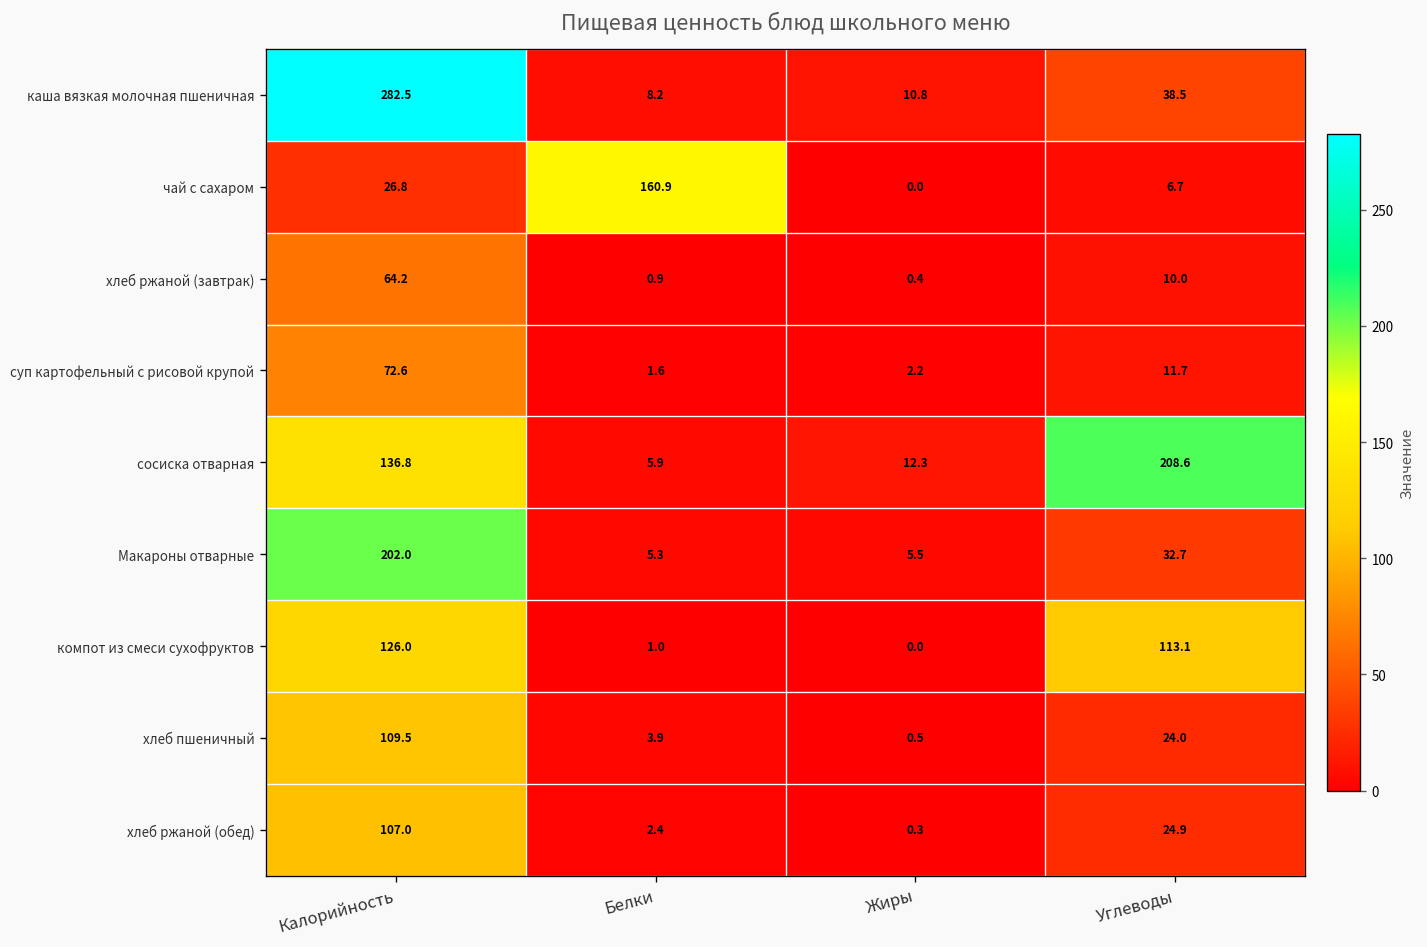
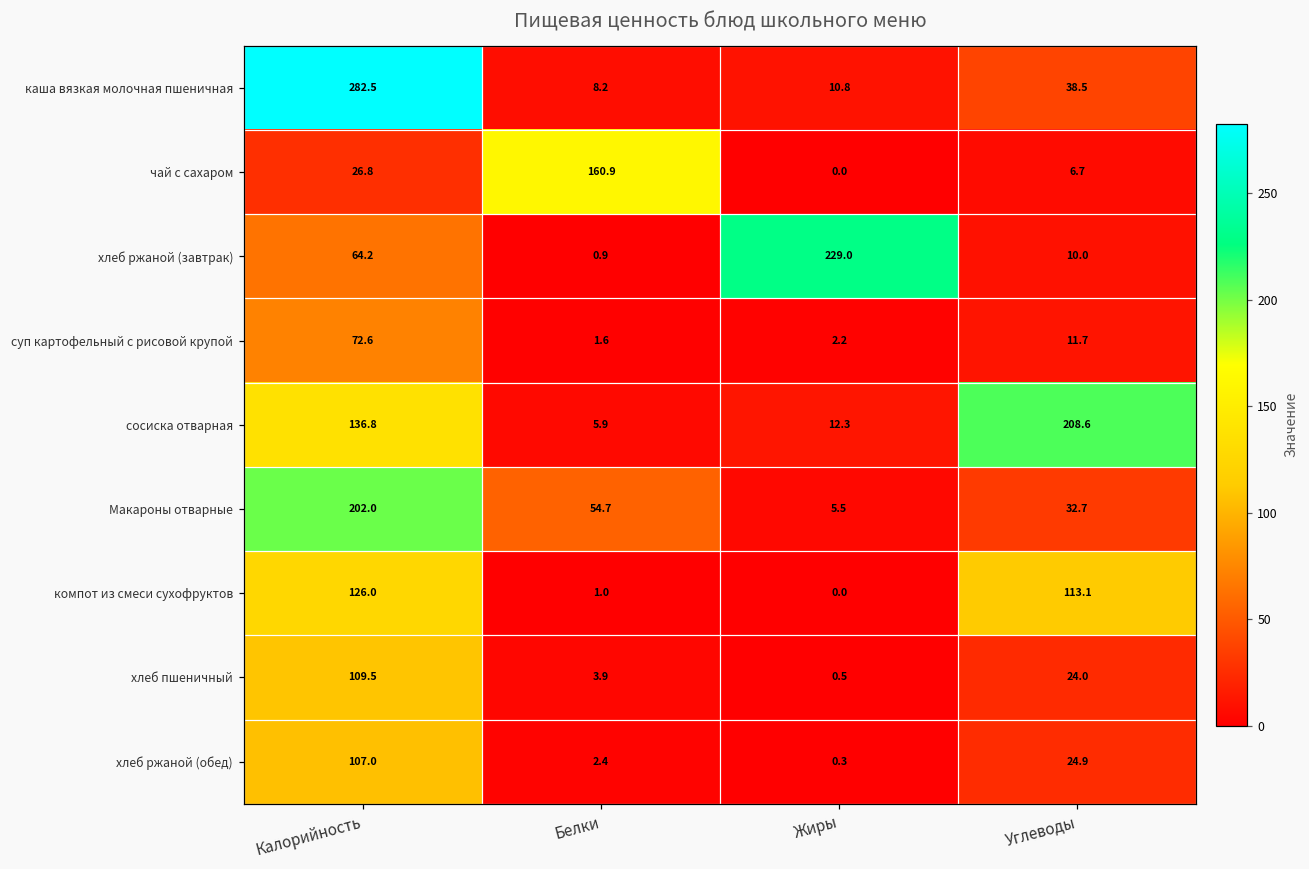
  {
    "каша вязкая молочная пшеничная": {
      "Калорийность": 282.5,
      "Белки": 8.2,
      "Жиры": 10.8,
      "Углеводы": 38.5
    },
    "чай с сахаром": {
      "Калорийность": 26.8,
      "Белки": 160.9,
      "Жиры": 0.0,
      "Углеводы": 6.7
    },
    "хлеб ржаной (завтрак)": {
      "Калорийность": 64.2,
      "Белки": 0.9,
-     "Жиры": 0.4,
+     "Жиры": 229.0,
      "Углеводы": 10.0
    },
    "суп картофельный с рисовой крупой": {
      "Калорийность": 72.6,
      "Белки": 1.6,
      "Жиры": 2.2,
      "Углеводы": 11.7
    },
    "сосиска отварная": {
      "Калорийность": 136.8,
      "Белки": 5.9,
      "Жиры": 12.3,
      "Углеводы": 208.6
    },
    "Макароны отварные": {
      "Калорийность": 202.0,
-     "Белки": 5.3,
+     "Белки": 54.7,
      "Жиры": 5.5,
      "Углеводы": 32.7
    },
    "компот из смеси сухофруктов": {
      "Калорийность": 126.0,
      "Белки": 1.0,
      "Жиры": 0.0,
      "Углеводы": 113.1
    },
    "хлеб пшеничный": {
      "Калорийность": 109.5,
      "Белки": 3.9,
      "Жиры": 0.5,
      "Углеводы": 24.0
    },
    "хлеб ржаной (обед)": {
      "Калорийность": 107.0,
      "Белки": 2.4,
      "Жиры": 0.3,
      "Углеводы": 24.9
    }
  }
